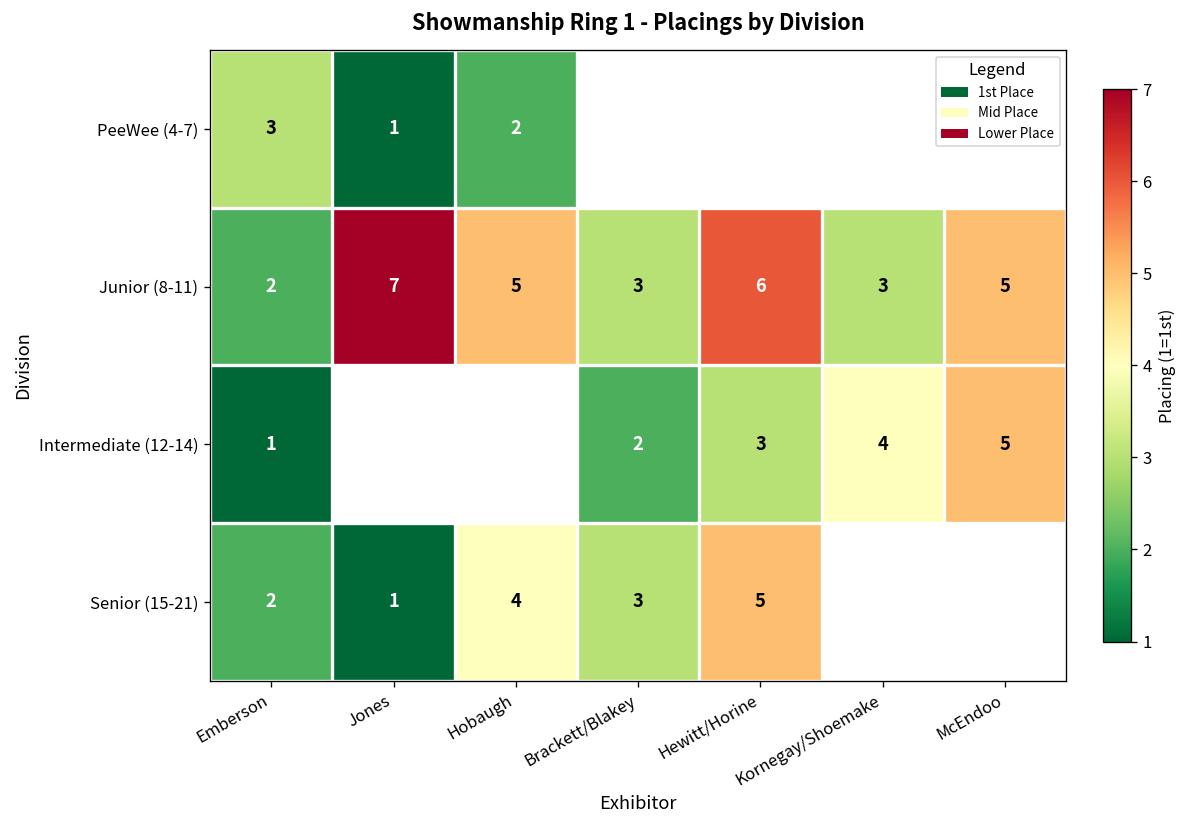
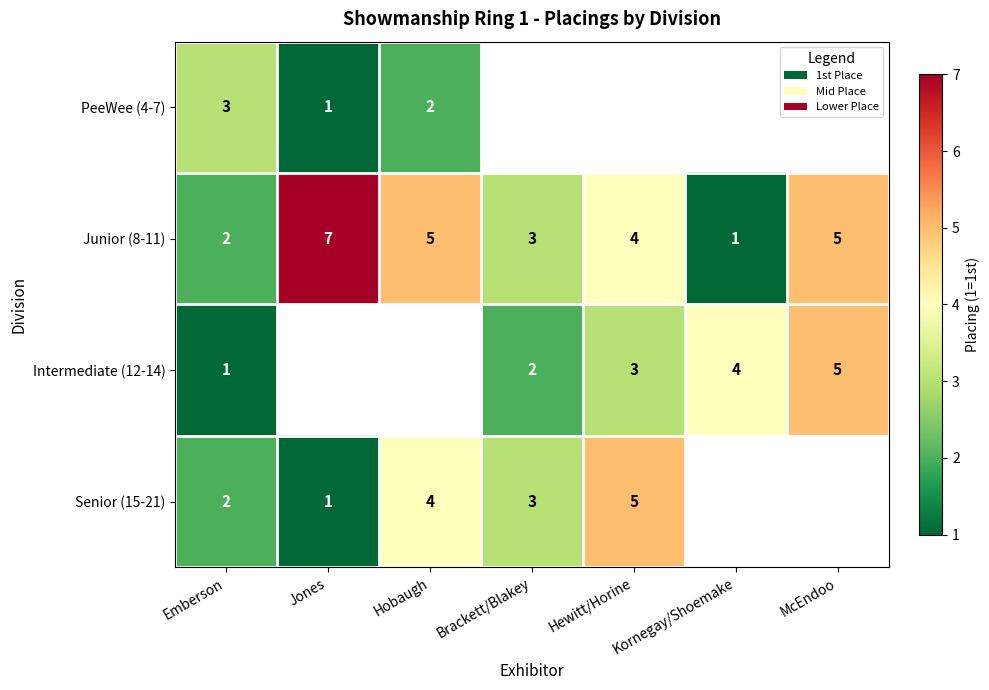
  {
    "PeeWee (4-7)": {
      "Emberson": 3,
      "Jones": 1,
      "Hobaugh": 2
    },
    "Junior (8-11)": {
      "Emberson": 2,
      "Jones": 7,
      "Hobaugh": 5,
      "Brackett/Blakey": 3,
-     "Hewitt/Horine": 6,
-     "Kornegay/Shoemake": 3,
+     "Hewitt/Horine": 4,
+     "Kornegay/Shoemake": 1,
      "McEndoo": 5
    },
    "Intermediate (12-14)": {
      "Emberson": 1,
      "Brackett/Blakey": 2,
      "Hewitt/Horine": 3,
      "Kornegay/Shoemake": 4,
      "McEndoo": 5
    },
    "Senior (15-21)": {
      "Emberson": 2,
      "Jones": 1,
      "Hobaugh": 4,
      "Brackett/Blakey": 3,
      "Hewitt/Horine": 5
    }
  }
